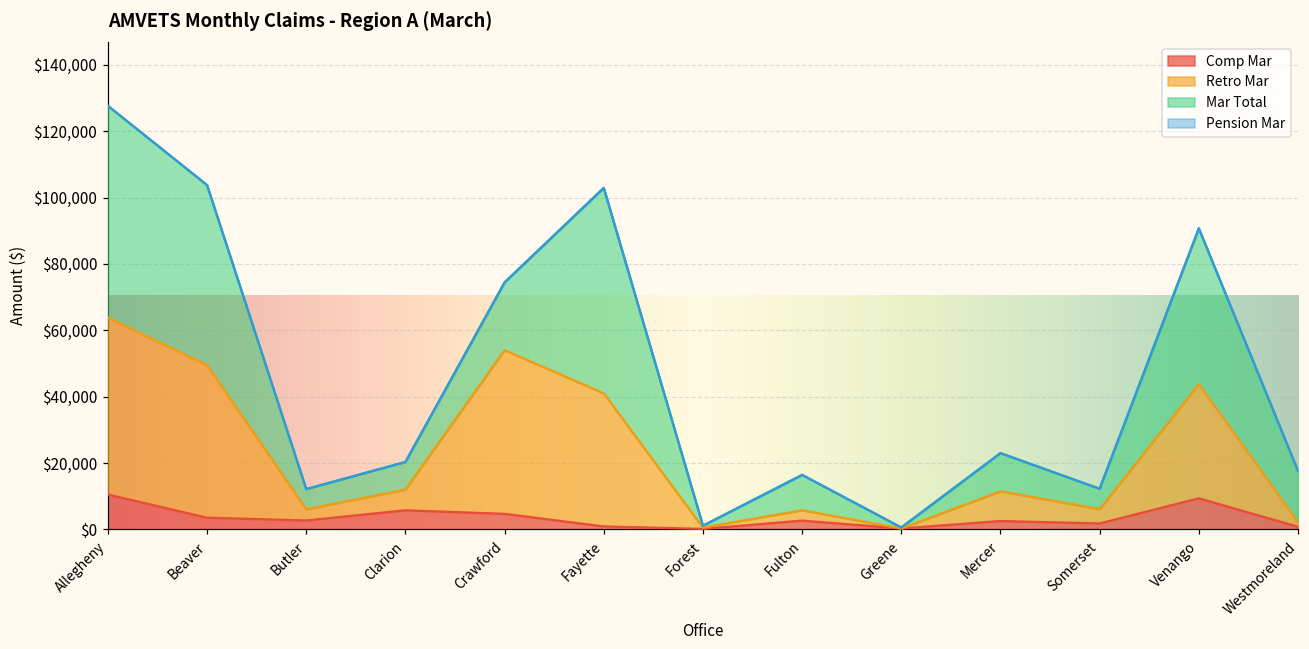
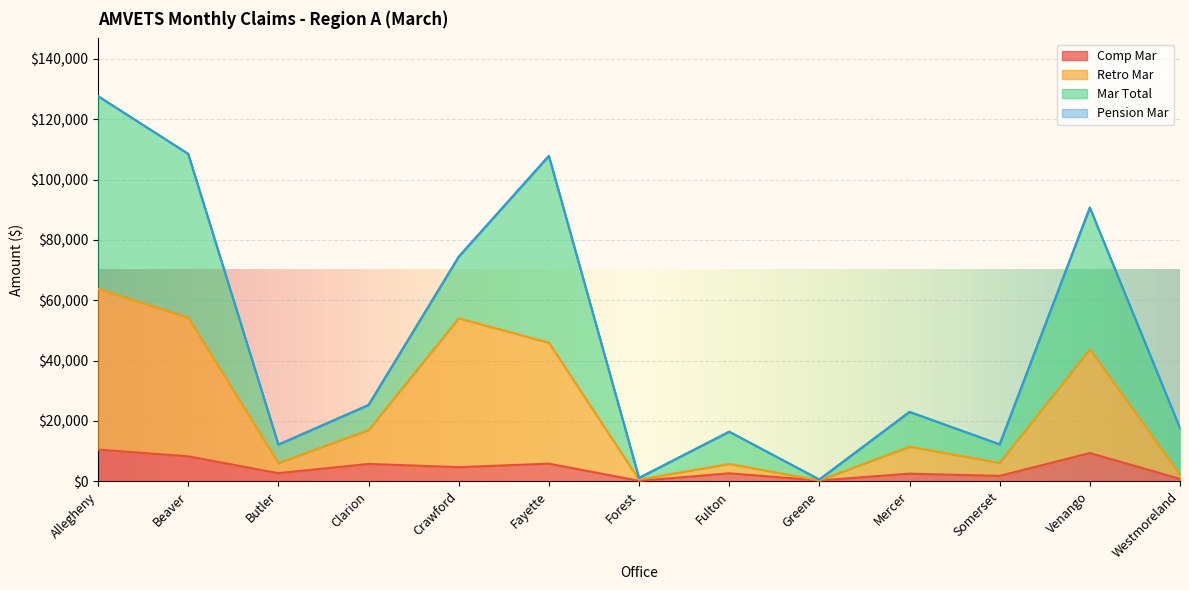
  {
    "Comp Mar": {
      "Allegheny": "$11,000",
-     "Beaver": "$4,000",
+     "Beaver": "$8,000",
      "Butler": "$3,000",
      "Clarion": "$6,000",
      "Crawford": "$5,000",
-     "Fayette": "$1,000",
+     "Fayette": "$6,000",
      "Fulton": "$3,000",
      "Mercer": "$3,000",
      "Somerset": "$2,000",
      "Venango": "$9,000",
      "Westmoreland": "$1,000"
    },
    "Retro Mar": {
      "Allegheny": "$53,000",
      "Beaver": "$46,000",
      "Butler": "$3,000",
-     "Clarion": "$6,000",
+     "Clarion": "$11,000",
      "Crawford": "$49,000",
      "Fayette": "$40,000",
      "Fulton": "$3,000",
      "Mercer": "$9,000",
      "Somerset": "$4,000",
      "Venango": "$34,000",
      "Westmoreland": "$1,000"
    }
  }
